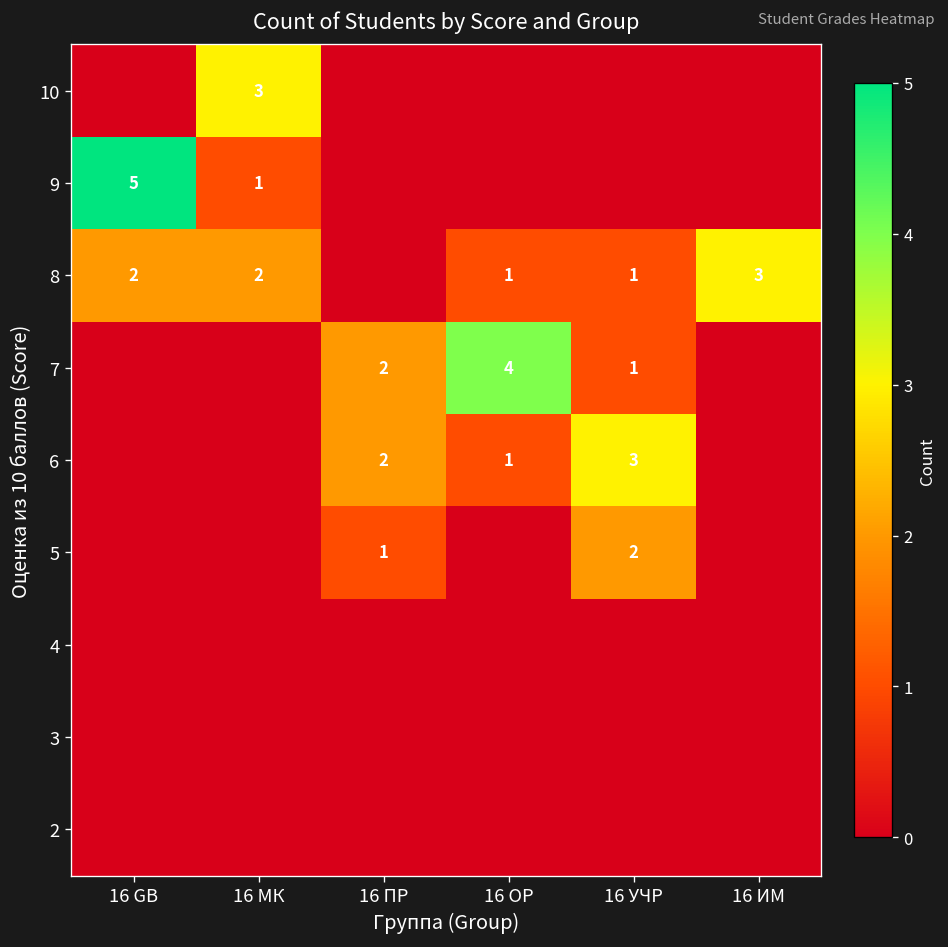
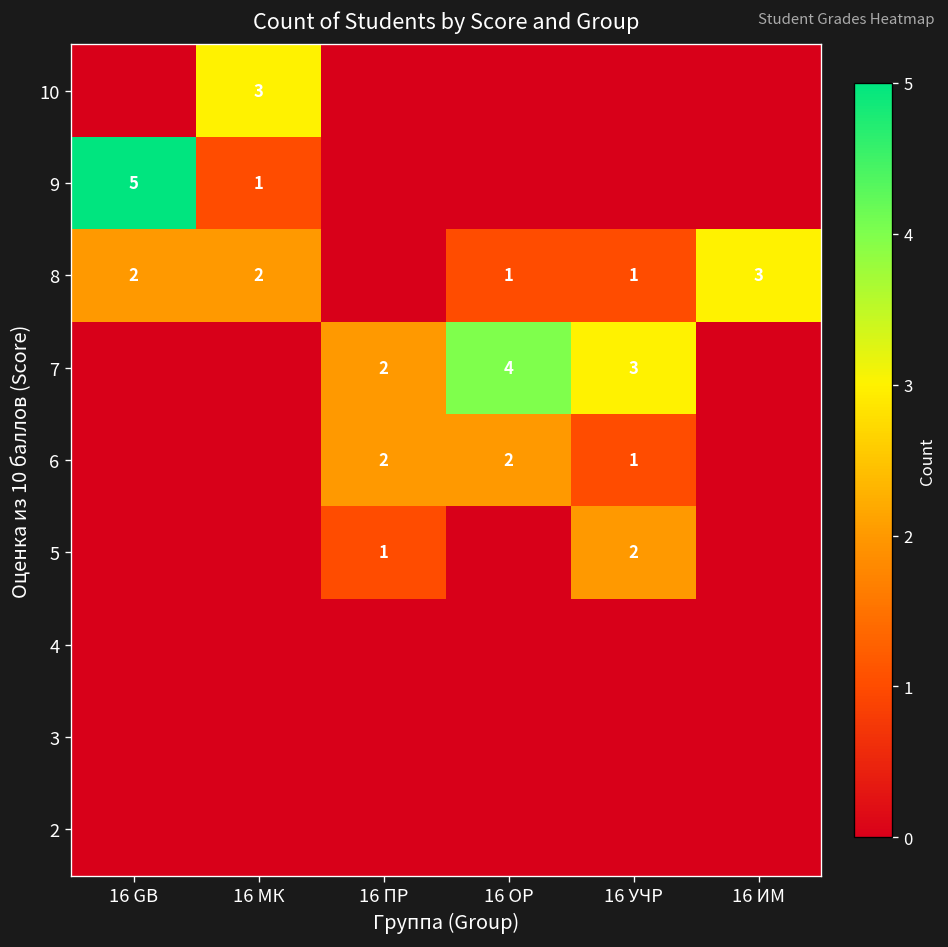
  {
    "10": {
      "16 МК": 3
    },
    "9": {
      "16 GB": 5,
      "16 МК": 1
    },
    "8": {
      "16 GB": 2,
      "16 МК": 2,
      "16 ОР": 1,
      "16 УЧР": 1,
      "16 ИМ": 3
    },
    "7": {
      "16 ПР": 2,
      "16 ОР": 4,
-     "16 УЧР": 1
+     "16 УЧР": 3
    },
    "6": {
      "16 ПР": 2,
-     "16 ОР": 1,
-     "16 УЧР": 3
+     "16 ОР": 2,
+     "16 УЧР": 1
    },
    "5": {
      "16 ПР": 1,
      "16 УЧР": 2
    }
  }
